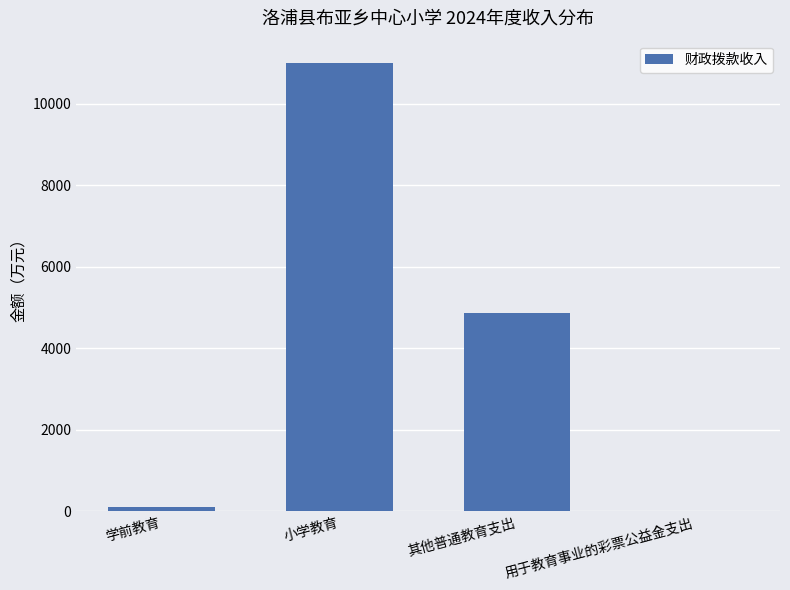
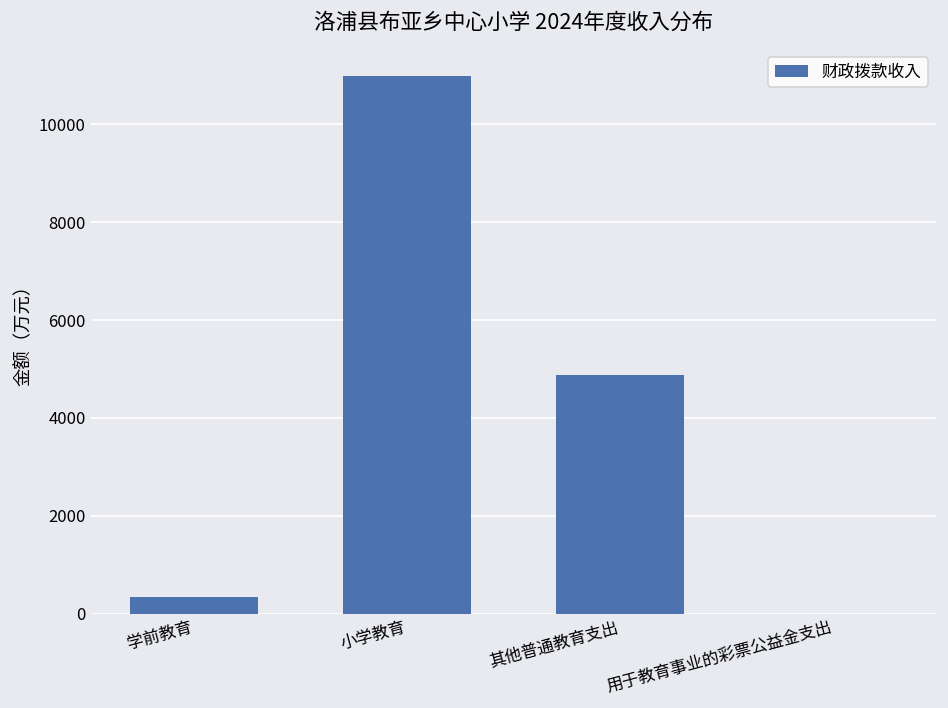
  {
-   "学前教育": 100,
+   "学前教育": 300,
    "小学教育": 11000,
    "其他普通教育支出": 4900
  }
